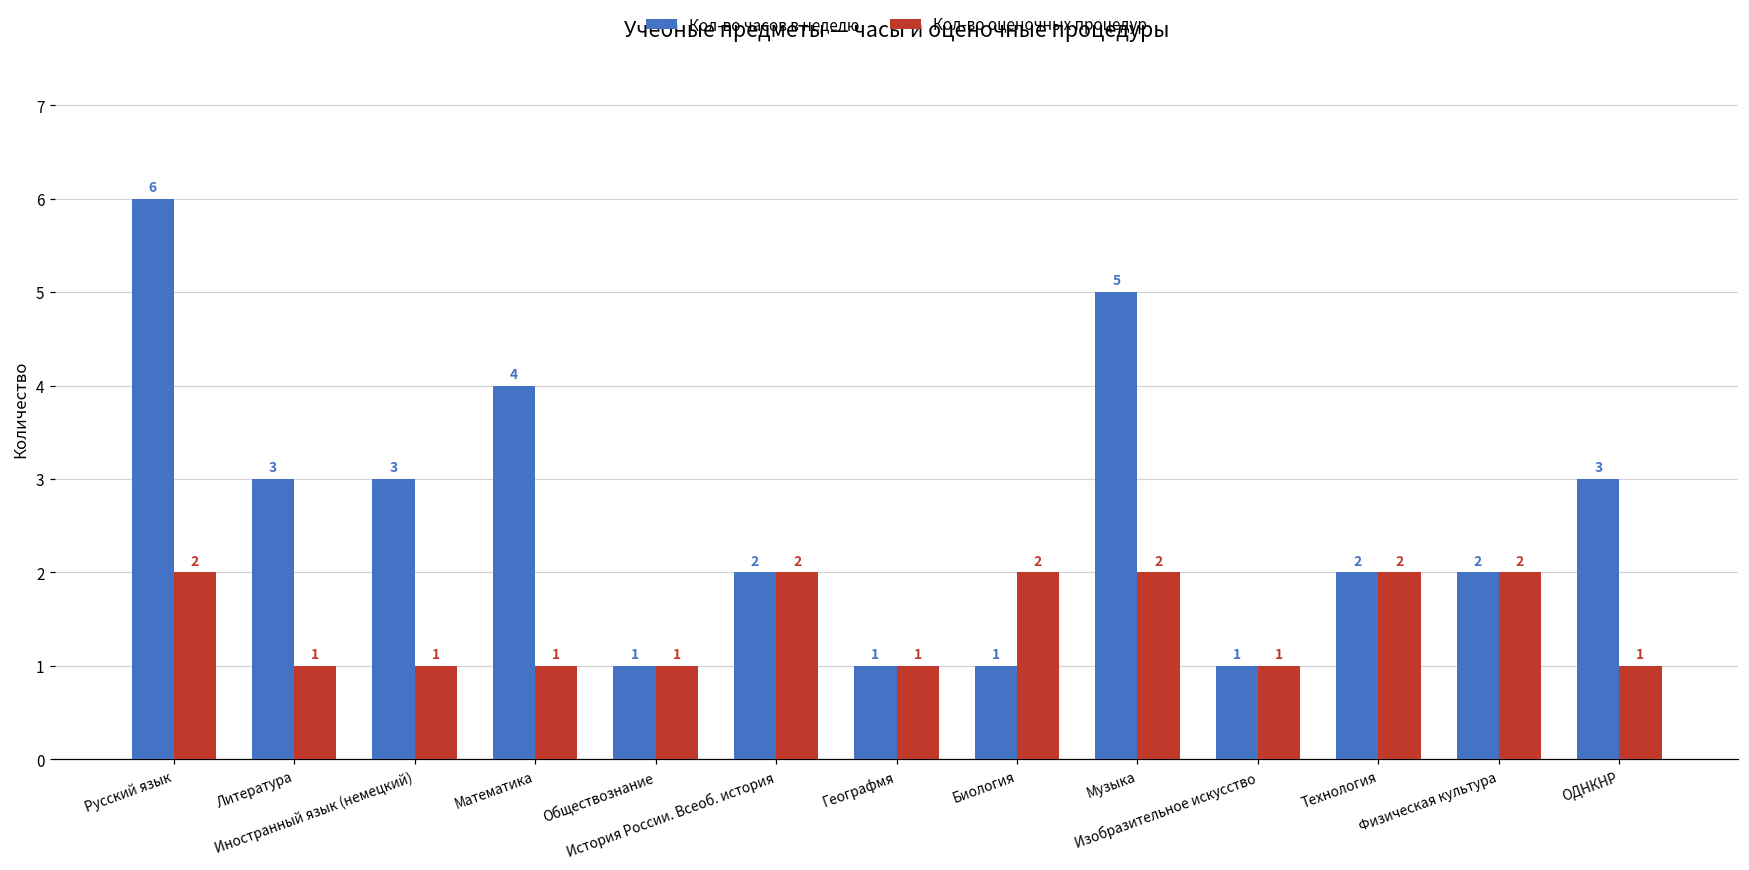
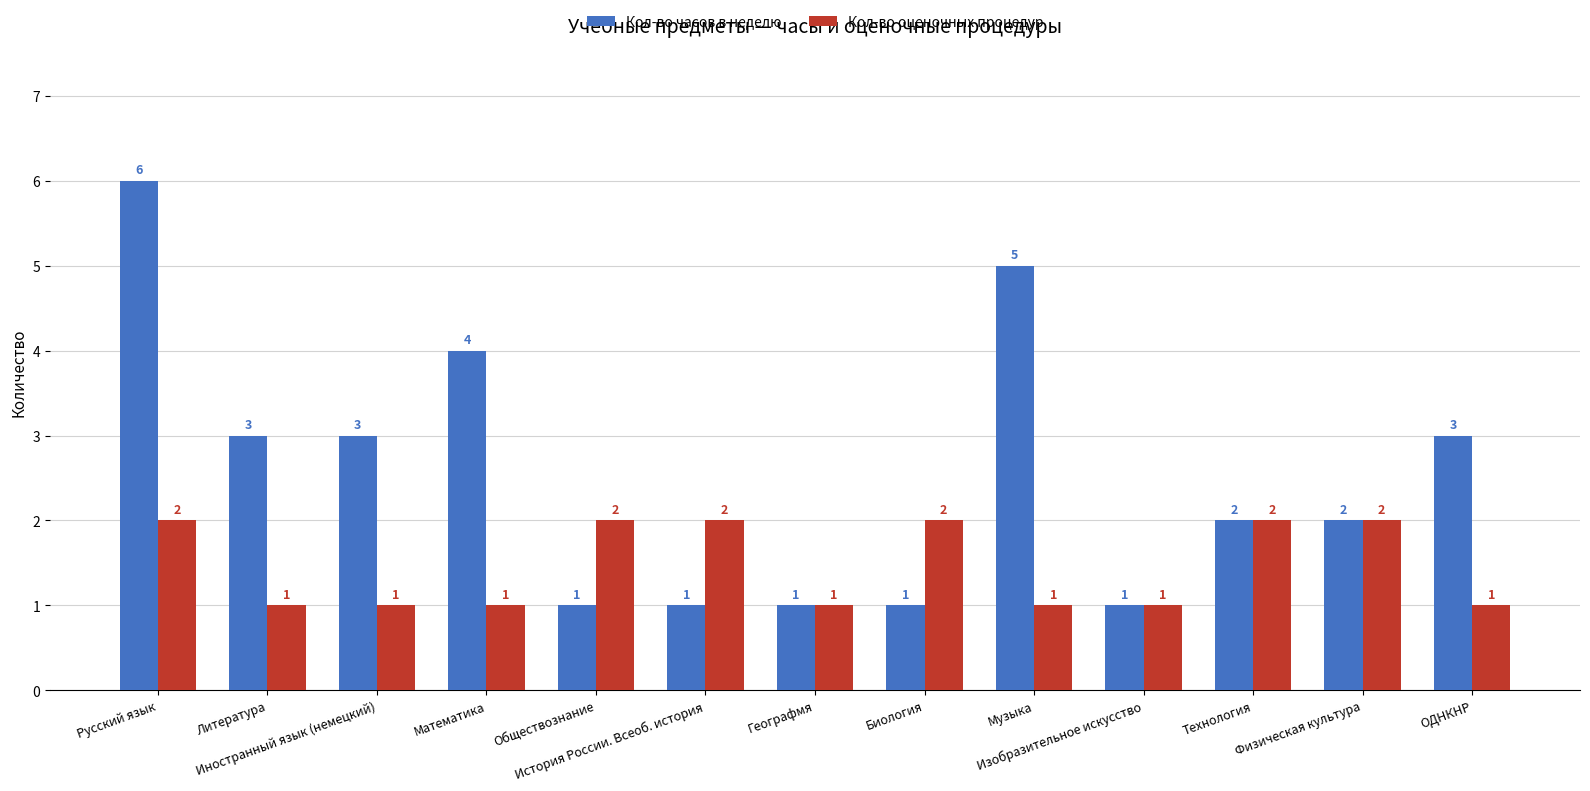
  {
    "Кол-во часов в неделю": {
      "Русский язык": 6,
      "Литература": 3,
      "Иностранный язык (немецкий)": 3,
      "Математика": 4,
      "Обществознание": 1,
-     "История России. Всеоб. история": 2,
+     "История России. Всеоб. история": 1,
      "Географмя": 1,
      "Биология": 1,
      "Музыка": 5,
      "Изобразительное искусство": 1,
      "Технология": 2,
      "Физическая культура": 2,
      "ОДНКНР": 3
    },
    "Кол-во оценочных процедур": {
      "Русский язык": 2,
      "Литература": 1,
      "Иностранный язык (немецкий)": 1,
      "Математика": 1,
-     "Обществознание": 1,
+     "Обществознание": 2,
      "История России. Всеоб. история": 2,
      "Географмя": 1,
      "Биология": 2,
-     "Музыка": 2,
+     "Музыка": 1,
      "Изобразительное искусство": 1,
      "Технология": 2,
      "Физическая культура": 2,
      "ОДНКНР": 1
    }
  }
